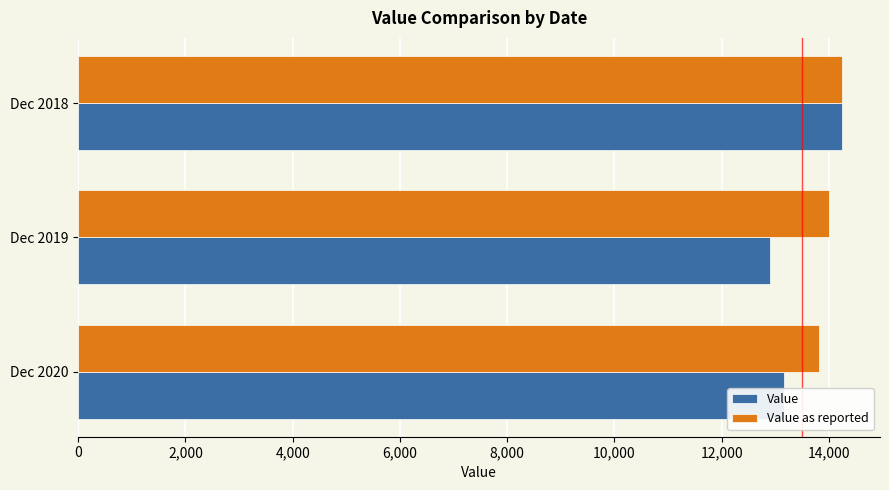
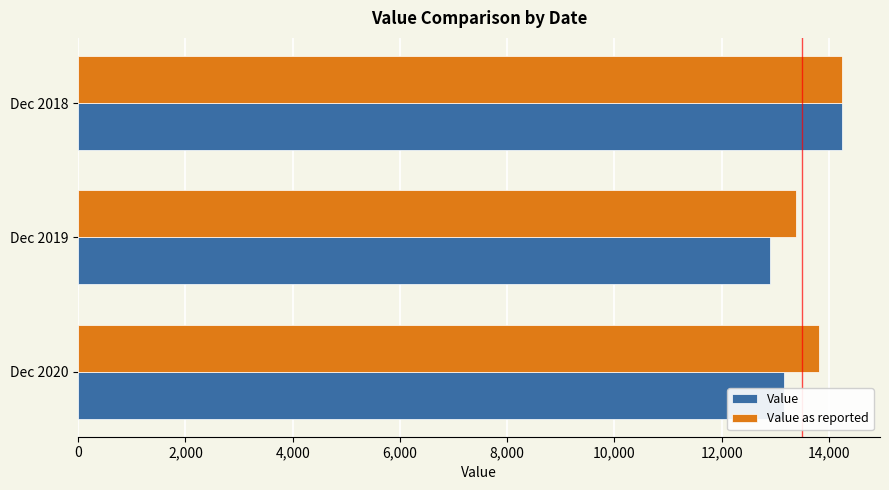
  {
    "Value": {
      "Dec 2018": "14,200",
      "Dec 2019": "12,900"
    },
    "Value as reported": {
      "Dec 2018": "14,200",
-     "Dec 2019": "14,000",
+     "Dec 2019": "13,400",
      "Dec 2020": "13,800"
    }
  }
